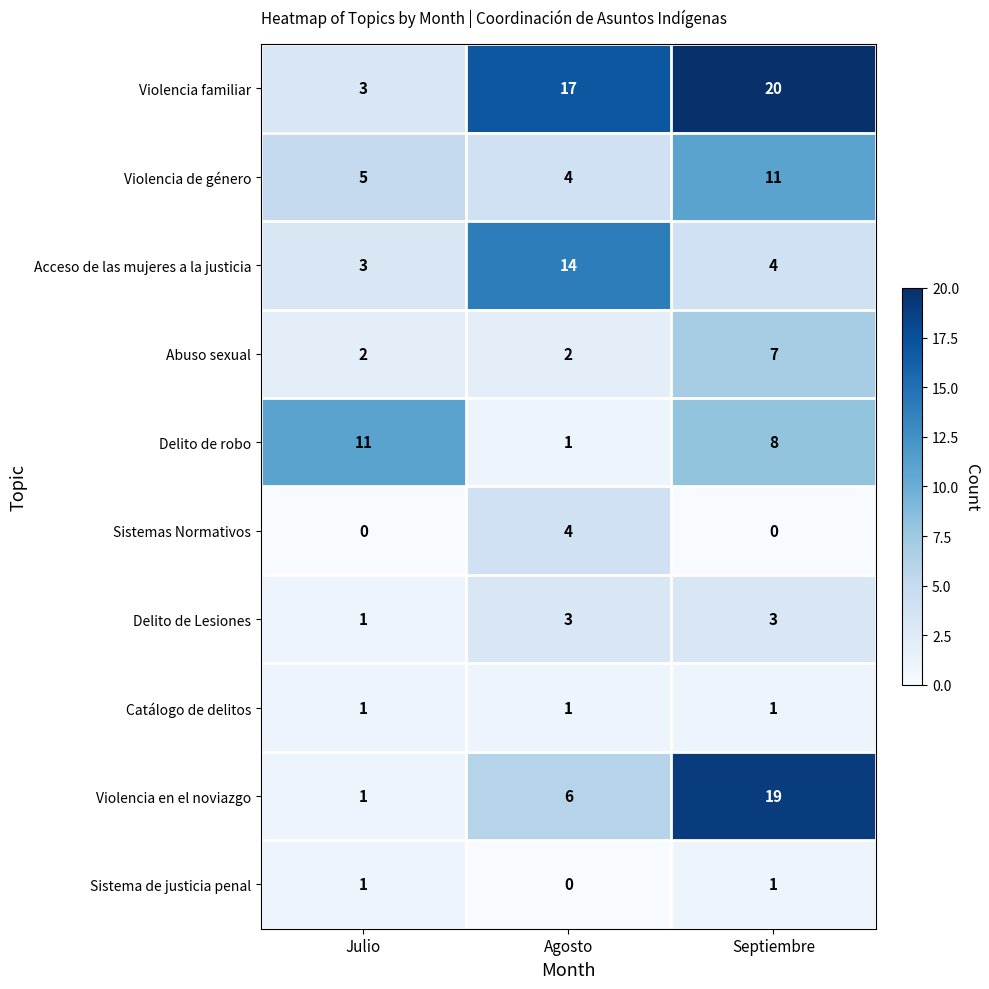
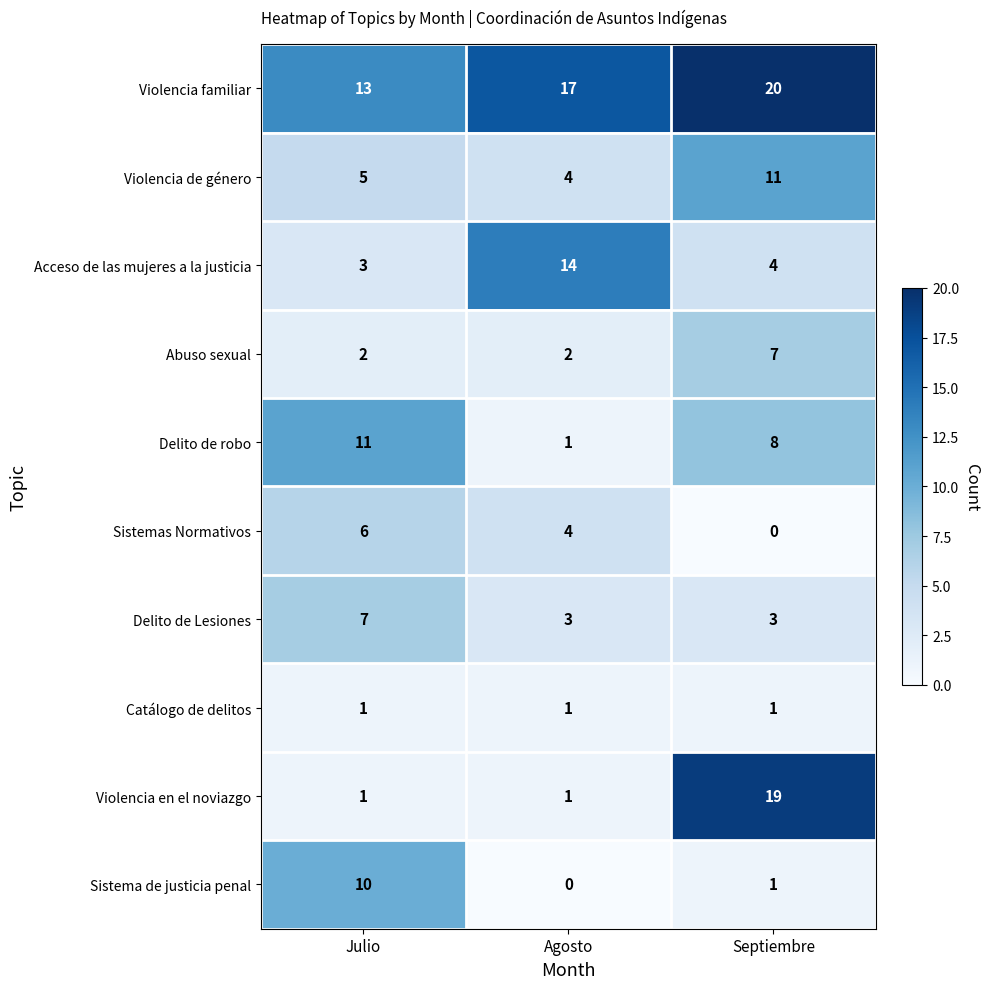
  {
    "Violencia familiar": {
-     "Julio": 3,
+     "Julio": 13,
      "Agosto": 17,
      "Septiembre": 20
    },
    "Violencia de género": {
      "Julio": 5,
      "Agosto": 4,
      "Septiembre": 11
    },
    "Acceso de las mujeres a la justicia": {
      "Julio": 3,
      "Agosto": 14,
      "Septiembre": 4
    },
    "Abuso sexual": {
      "Julio": 2,
      "Agosto": 2,
      "Septiembre": 7
    },
    "Delito de robo": {
      "Julio": 11,
      "Agosto": 1,
      "Septiembre": 8
    },
    "Sistemas Normativos": {
-     "Julio": 0,
+     "Julio": 6,
      "Agosto": 4,
      "Septiembre": 0
    },
    "Delito de Lesiones": {
-     "Julio": 1,
+     "Julio": 7,
      "Agosto": 3,
      "Septiembre": 3
    },
    "Catálogo de delitos": {
      "Julio": 1,
      "Agosto": 1,
      "Septiembre": 1
    },
    "Violencia en el noviazgo": {
      "Julio": 1,
-     "Agosto": 6,
+     "Agosto": 1,
      "Septiembre": 19
    },
    "Sistema de justicia penal": {
-     "Julio": 1,
+     "Julio": 10,
      "Agosto": 0,
      "Septiembre": 1
    }
  }
